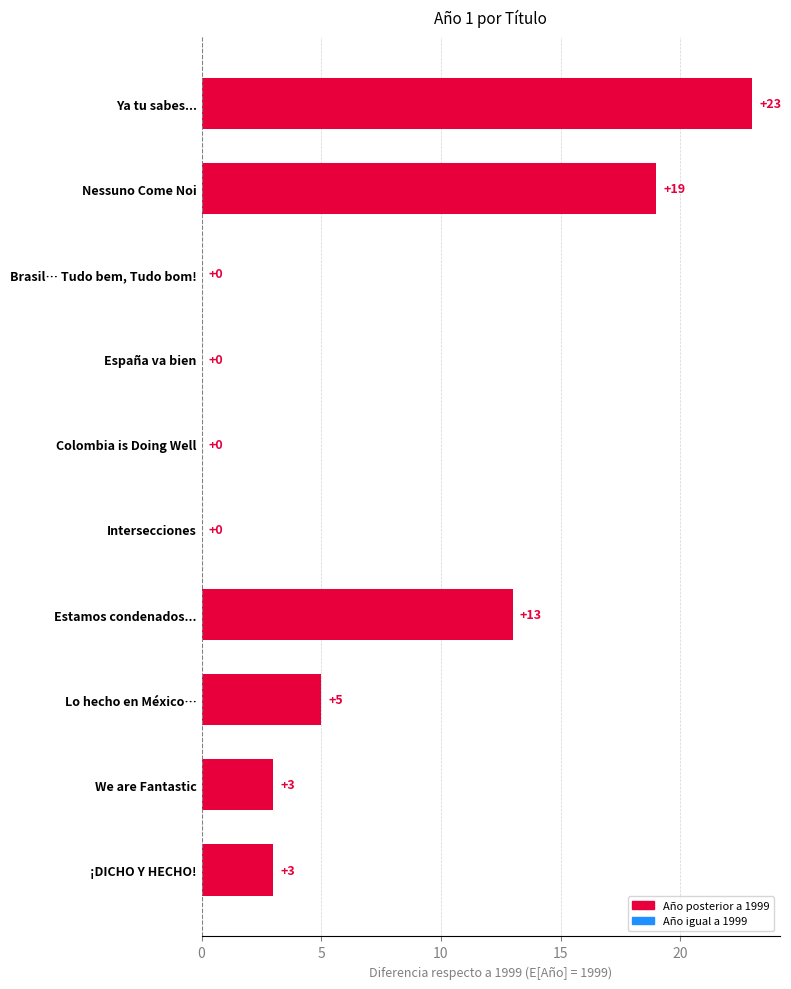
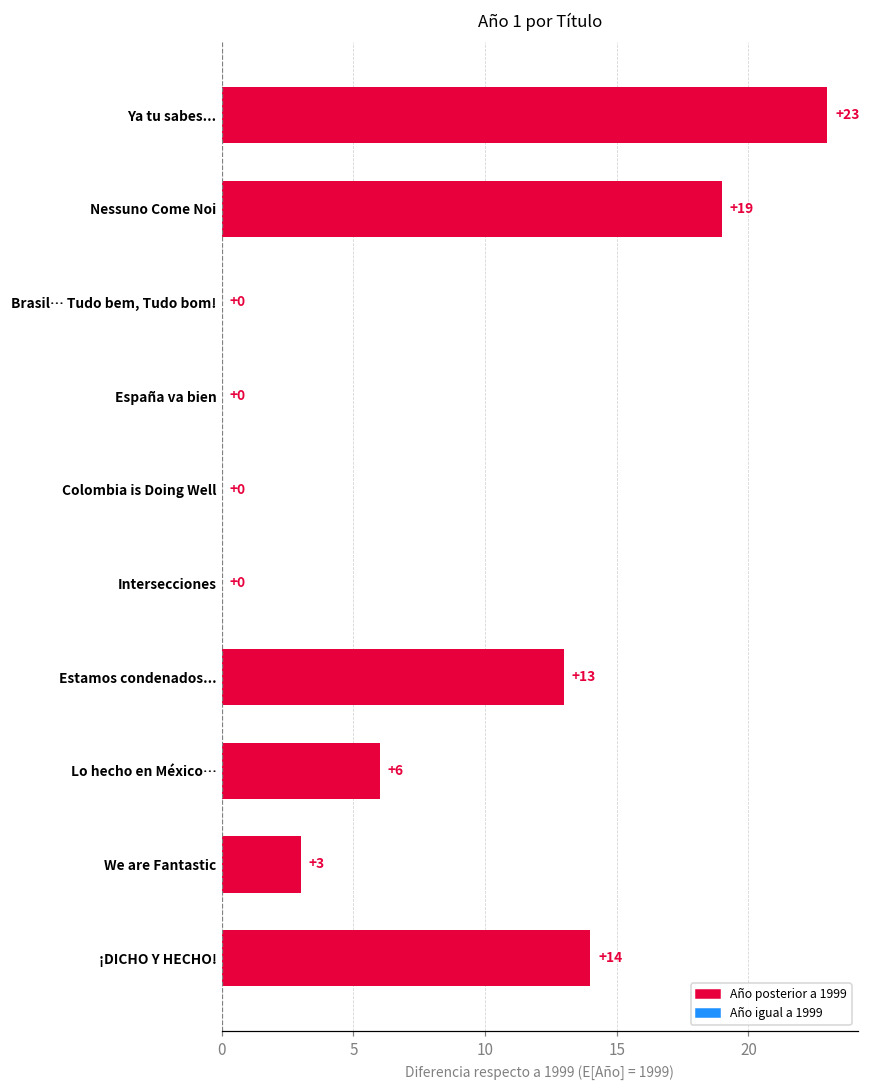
  {
    "Ya tu sabes...": "+23",
    "Nessuno Come Noi": "+19",
    "Brasil… Tudo bem, Tudo bom!": "+0",
    "España va bien": "+0",
    "Colombia is Doing Well": "+0",
    "Intersecciones": "+0",
    "Estamos condenados...": "+13",
-   "Lo hecho en México…": "+5",
+   "Lo hecho en México…": "+6",
    "We are Fantastic": "+3",
-   "¡DICHO Y HECHO!": "+3"
+   "¡DICHO Y HECHO!": "+14"
  }
